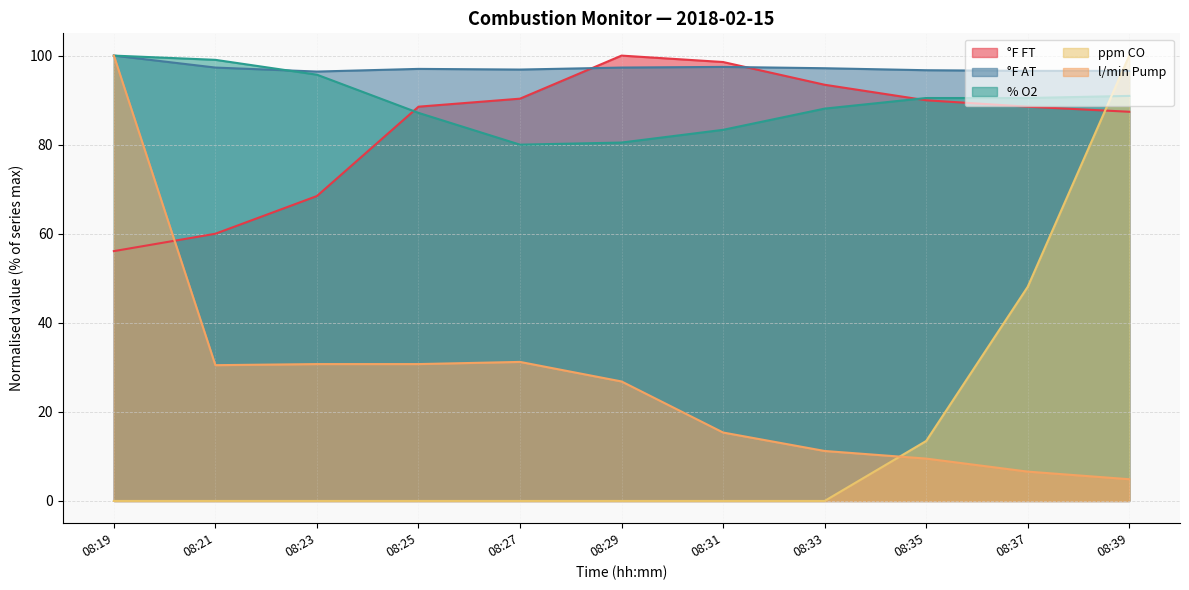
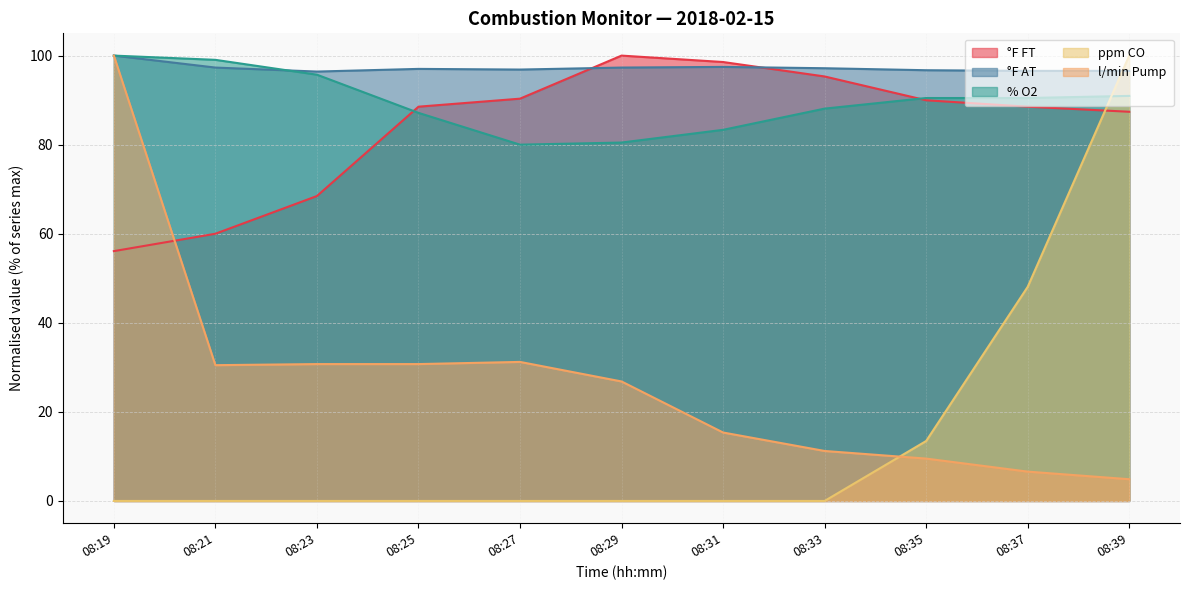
  {
    "°F FT": {
      "08:19": 56,
      "08:21": 60,
      "08:23": 68,
      "08:25": 89,
      "08:27": 90,
      "08:29": 100,
      "08:31": 99,
-     "08:33": 93,
+     "08:33": 95,
      "08:37": 89,
      "08:39": 87
    }
  }
